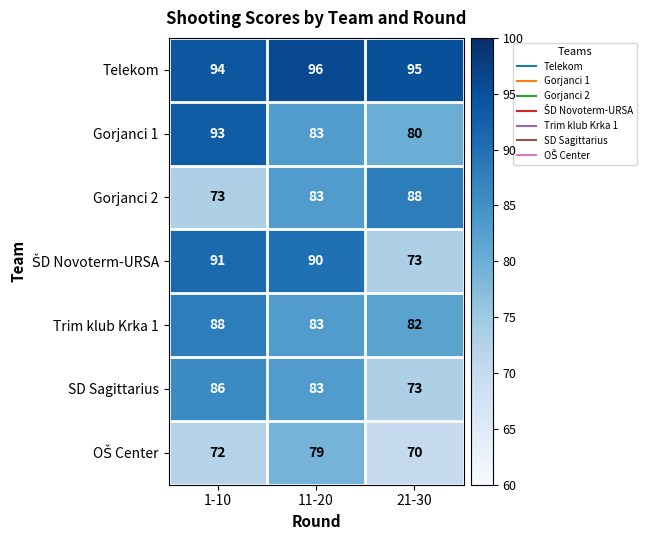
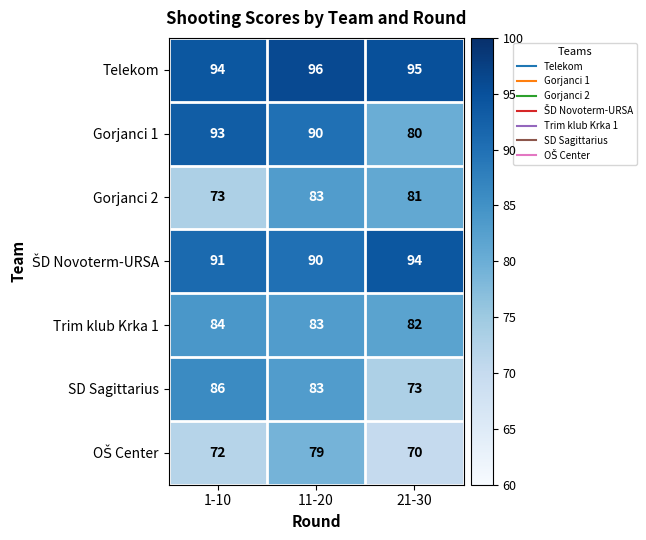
  {
    "Telekom": {
      "1-10": 94,
      "11-20": 96,
      "21-30": 95
    },
    "Gorjanci 1": {
      "1-10": 93,
-     "11-20": 83,
+     "11-20": 90,
      "21-30": 80
    },
    "Gorjanci 2": {
      "1-10": 73,
      "11-20": 83,
-     "21-30": 88
+     "21-30": 81
    },
    "ŠD Novoterm-URSA": {
      "1-10": 91,
      "11-20": 90,
-     "21-30": 73
+     "21-30": 94
    },
    "Trim klub Krka 1": {
-     "1-10": 88,
+     "1-10": 84,
      "11-20": 83,
      "21-30": 82
    },
    "SD Sagittarius": {
      "1-10": 86,
      "11-20": 83,
      "21-30": 73
    },
    "OŠ Center": {
      "1-10": 72,
      "11-20": 79,
      "21-30": 70
    }
  }
